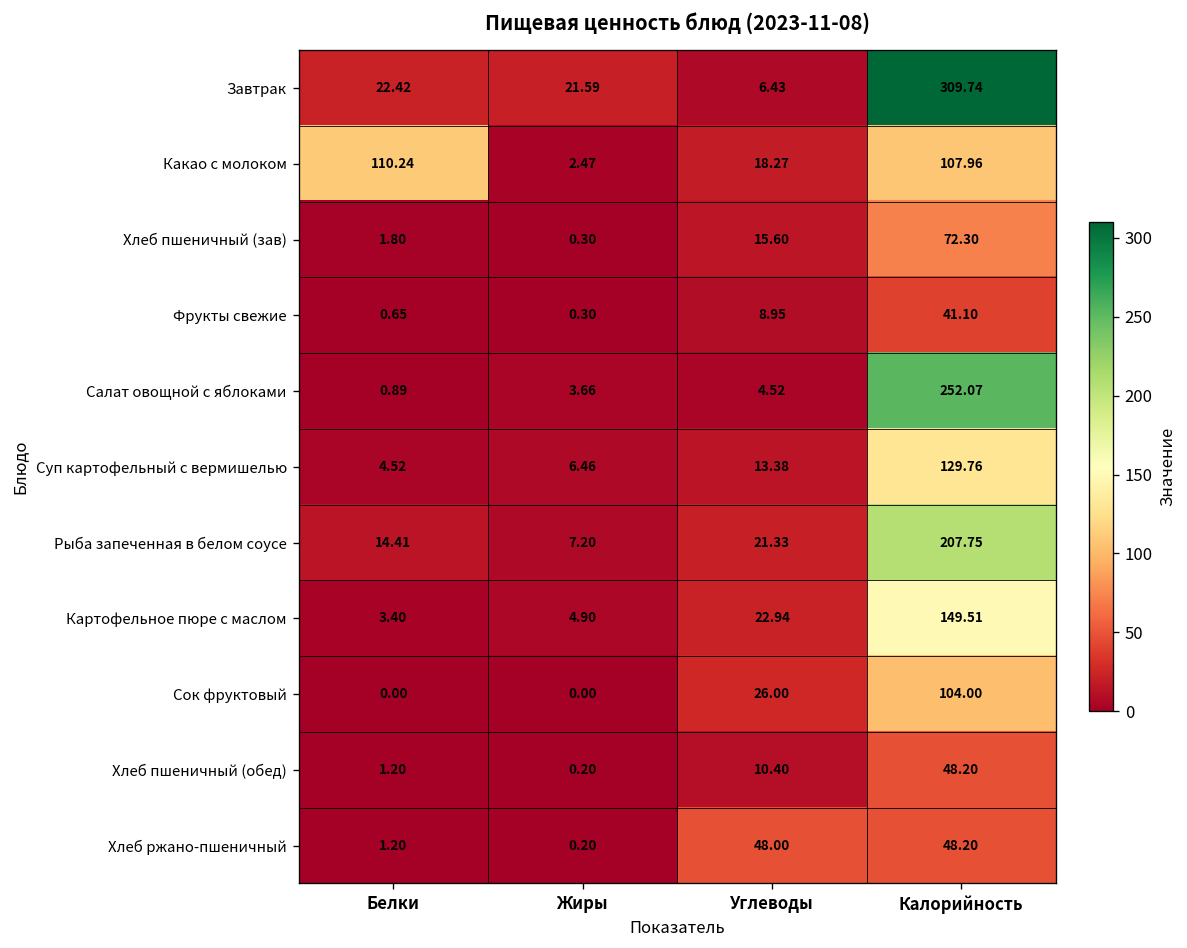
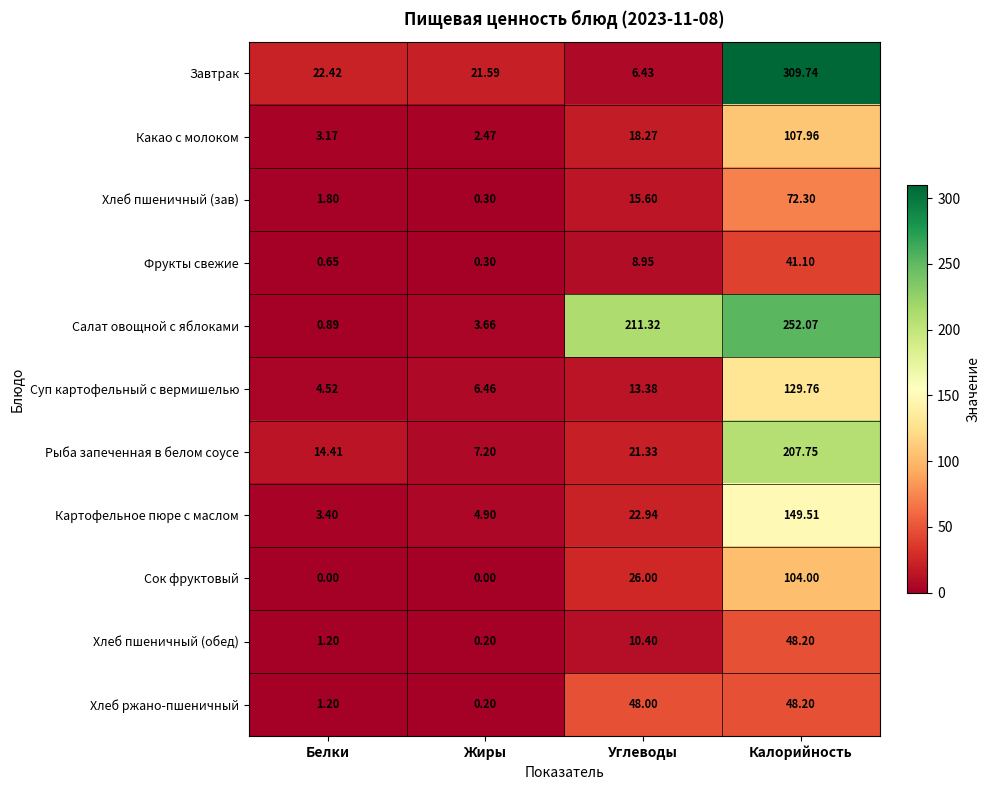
  {
    "Завтрак": {
      "Белки": 22.42,
      "Жиры": 21.59,
      "Углеводы": 6.43,
      "Калорийность": 309.74
    },
    "Какао с молоком": {
-     "Белки": 110.24,
+     "Белки": 3.17,
      "Жиры": 2.47,
      "Углеводы": 18.27,
      "Калорийность": 107.96
    },
    "Хлеб пшеничный (зав)": {
      "Белки": 1.80,
      "Жиры": 0.30,
      "Углеводы": 15.60,
      "Калорийность": 72.30
    },
    "Фрукты свежие": {
      "Белки": 0.65,
      "Жиры": 0.30,
      "Углеводы": 8.95,
      "Калорийность": 41.10
    },
    "Салат овощной с яблоками": {
      "Белки": 0.89,
      "Жиры": 3.66,
-     "Углеводы": 4.52,
+     "Углеводы": 211.32,
      "Калорийность": 252.07
    },
    "Суп картофельный с вермишелью": {
      "Белки": 4.52,
      "Жиры": 6.46,
      "Углеводы": 13.38,
      "Калорийность": 129.76
    },
    "Рыба запеченная в белом соусе": {
      "Белки": 14.41,
      "Жиры": 7.20,
      "Углеводы": 21.33,
      "Калорийность": 207.75
    },
    "Картофельное пюре с маслом": {
      "Белки": 3.40,
      "Жиры": 4.90,
      "Углеводы": 22.94,
      "Калорийность": 149.51
    },
    "Сок фруктовый": {
      "Белки": 0.00,
      "Жиры": 0.00,
      "Углеводы": 26.00,
      "Калорийность": 104.00
    },
    "Хлеб пшеничный (обед)": {
      "Белки": 1.20,
      "Жиры": 0.20,
      "Углеводы": 10.40,
      "Калорийность": 48.20
    },
    "Хлеб ржано-пшеничный": {
      "Белки": 1.20,
      "Жиры": 0.20,
      "Углеводы": 48.00,
      "Калорийность": 48.20
    }
  }
